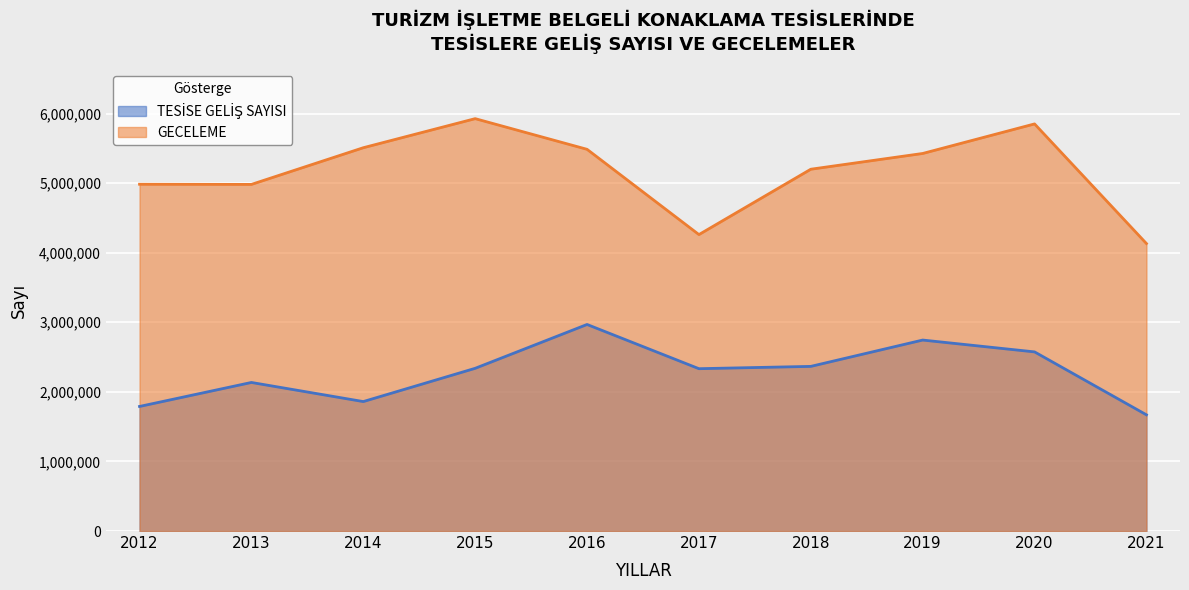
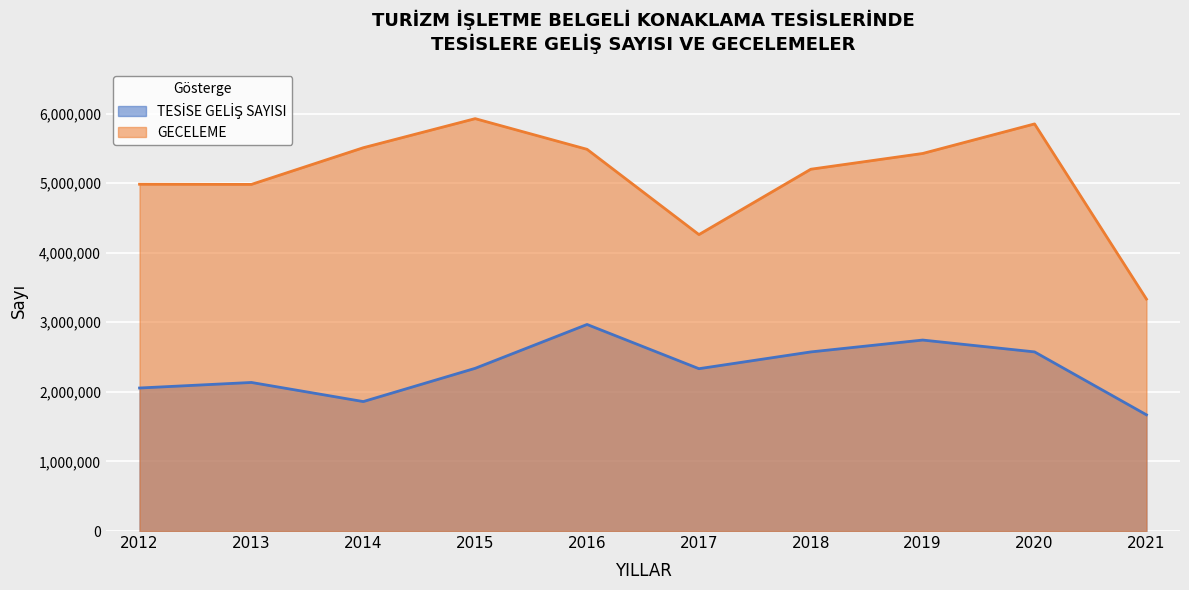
  {
    "TESİSE GELİŞ SAYISI": {
-     "2012": "1,800,000",
+     "2012": "2,100,000",
      "2013": "2,100,000",
      "2014": "1,900,000",
      "2015": "2,300,000",
      "2016": "3,000,000",
      "2017": "2,300,000",
-     "2018": "2,400,000",
+     "2018": "2,600,000",
      "2019": "2,700,000",
      "2020": "2,600,000",
      "2021": "1,700,000"
    },
    "GECELEME": {
      "2012": "5,000,000",
      "2013": "5,000,000",
      "2014": "5,500,000",
      "2015": "5,900,000",
      "2016": "5,500,000",
      "2017": "4,300,000",
      "2018": "5,200,000",
      "2019": "5,400,000",
      "2020": "5,900,000",
-     "2021": "4,100,000"
+     "2021": "3,300,000"
    }
  }
